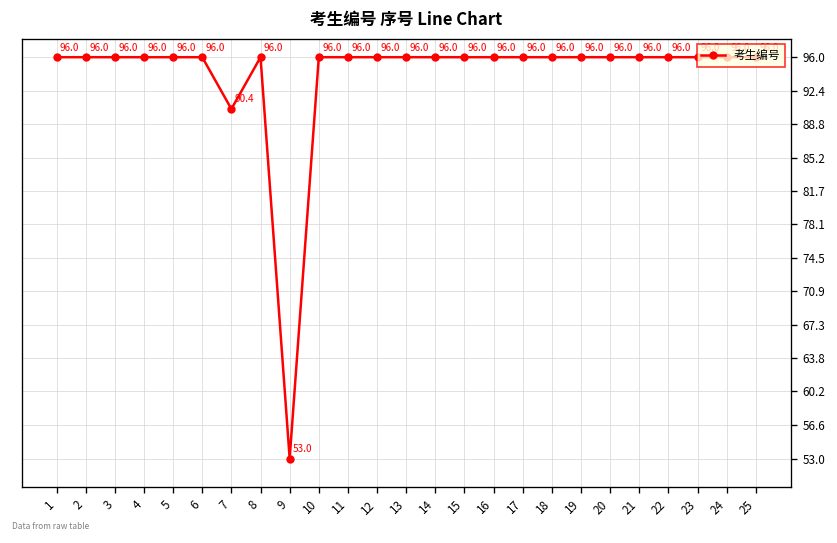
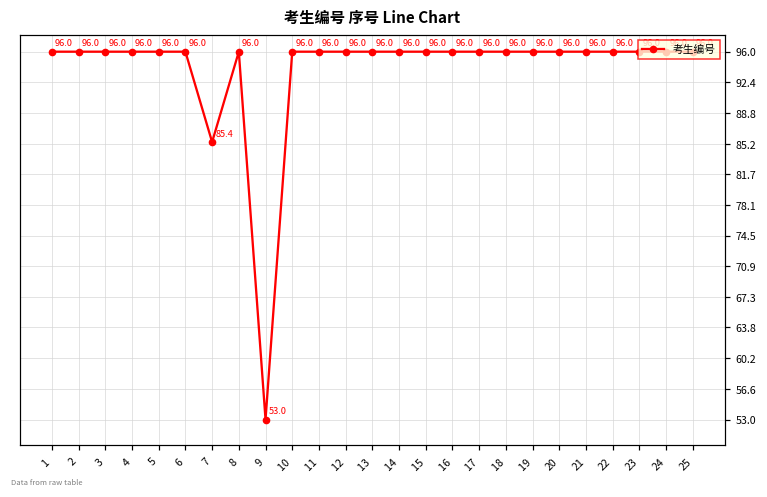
  {
    "1": 96.0,
    "2": 96.0,
    "3": 96.0,
    "4": 96.0,
    "5": 96.0,
    "6": 96.0,
-   "7": 90.4,
+   "7": 85.4,
    "8": 96.0,
    "9": 53.0,
    "10": 96.0,
    "11": 96.0,
    "12": 96.0,
    "13": 96.0,
    "14": 96.0,
    "15": 96.0,
    "16": 96.0,
    "17": 96.0,
    "18": 96.0,
    "19": 96.0,
    "20": 96.0,
    "21": 96.0,
    "22": 96.0
  }
